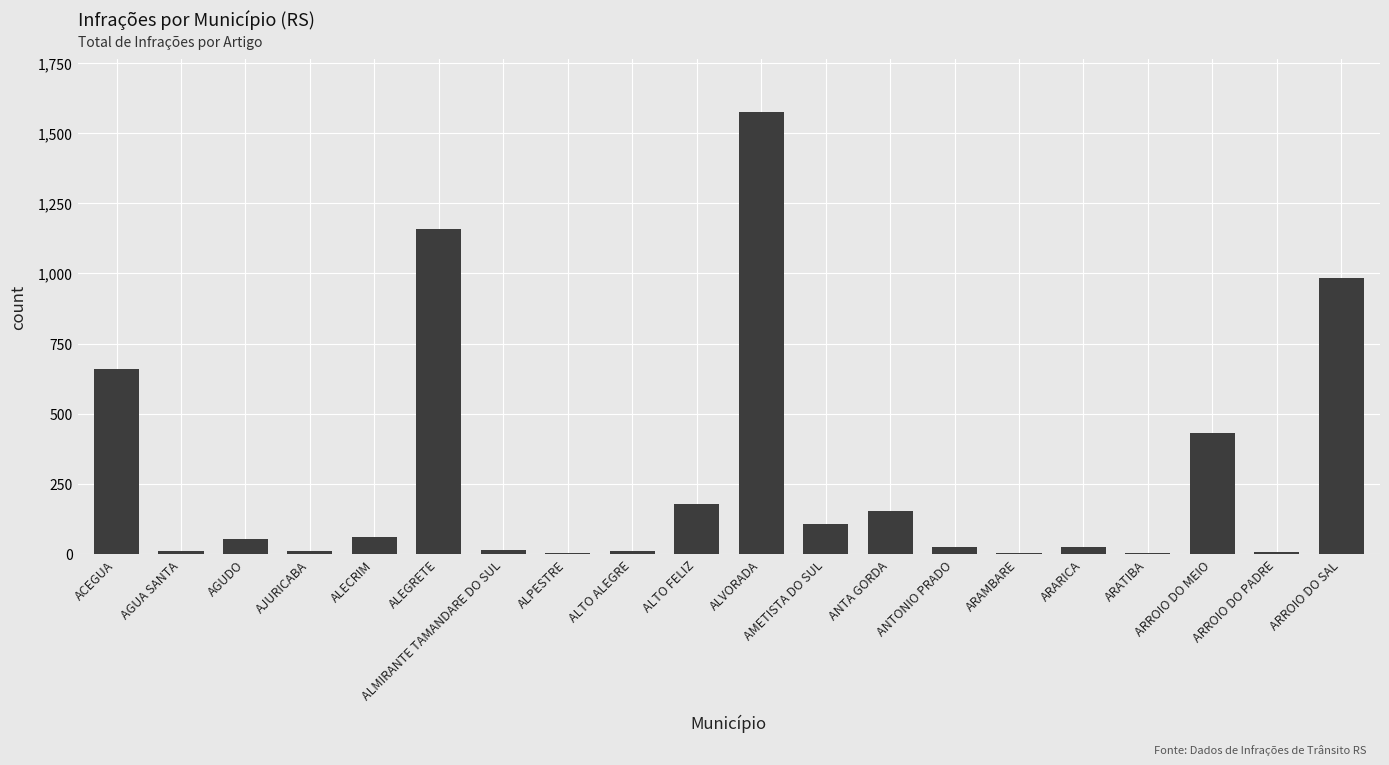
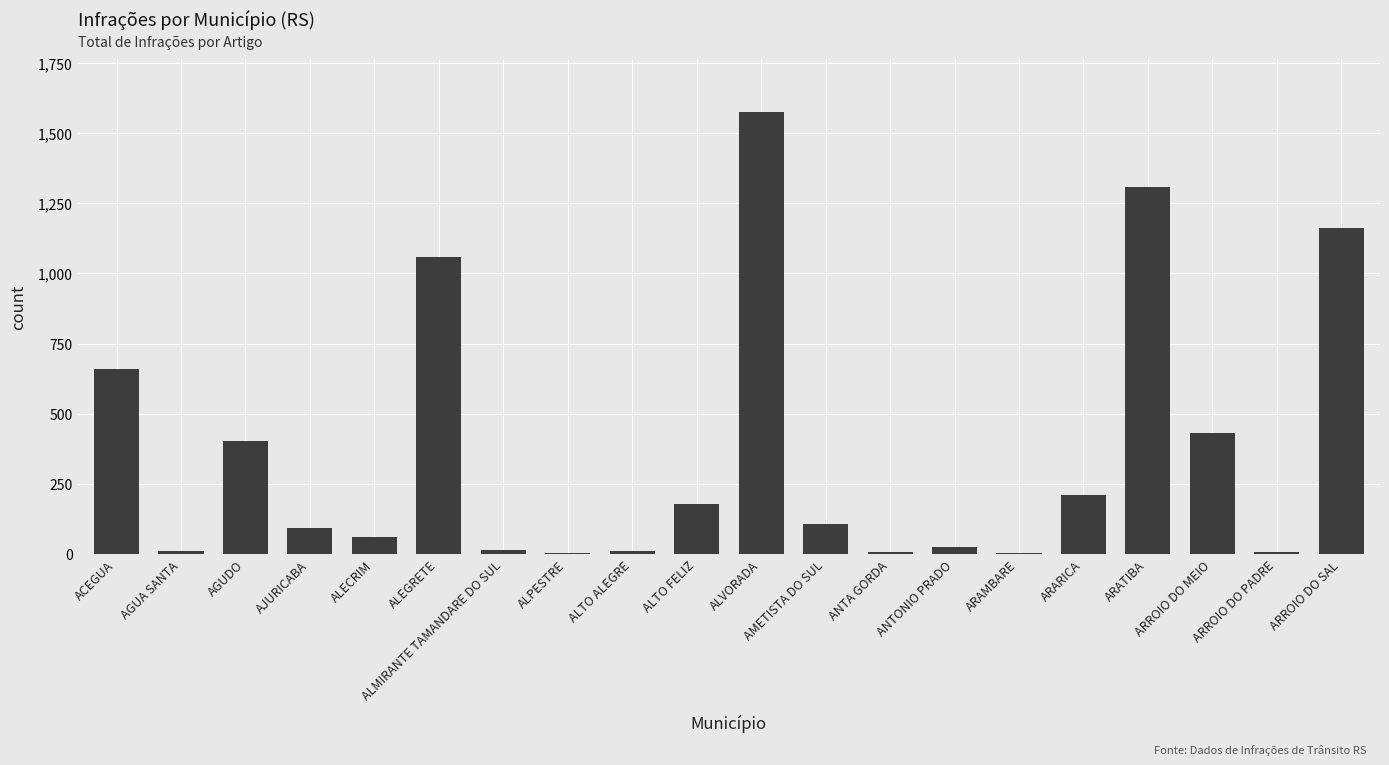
  {
    "ACEGUA": "660",
    "AGUA SANTA": "10",
-   "AGUDO": "50",
-   "AJURICABA": "10",
+   "AGUDO": "400",
+   "AJURICABA": "90",
    "ALECRIM": "60",
-   "ALEGRETE": "1,160",
+   "ALEGRETE": "1,060",
    "ALMIRANTE TAMANDARE DO SUL": "10",
    "ALTO ALEGRE": "10",
    "ALTO FELIZ": "180",
    "ALVORADA": "1,580",
    "AMETISTA DO SUL": "110",
-   "ANTA GORDA": "150",
+   "ANTA GORDA": "10",
    "ANTONIO PRADO": "30",
-   "ARARICA": "30",
-   "ARATIBA": "10",
+   "ARARICA": "210",
+   "ARATIBA": "1,310",
    "ARROIO DO MEIO": "430",
-   "ARROIO DO SAL": "980"
+   "ARROIO DO SAL": "1,160"
  }
